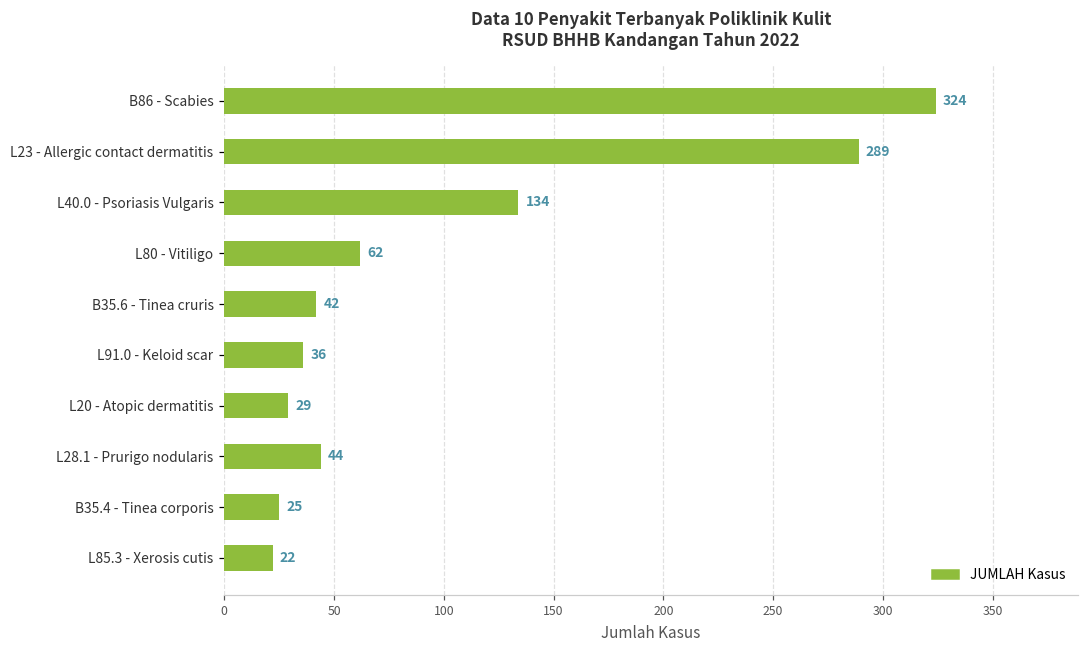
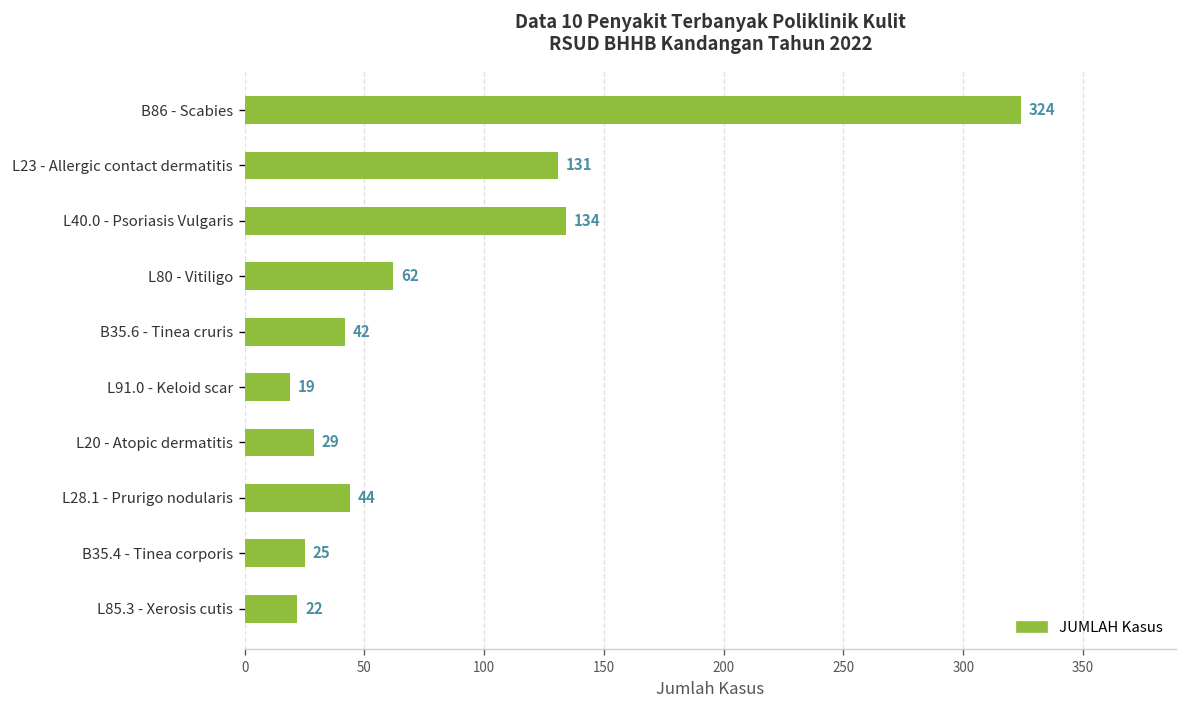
  {
    "B86 - Scabies": 324,
-   "L23 - Allergic contact dermatitis": 289,
+   "L23 - Allergic contact dermatitis": 131,
    "L40.0 - Psoriasis Vulgaris": 134,
    "L80 - Vitiligo": 62,
    "B35.6 - Tinea cruris": 42,
-   "L91.0 - Keloid scar": 36,
+   "L91.0 - Keloid scar": 19,
    "L20 - Atopic dermatitis": 29,
    "L28.1 - Prurigo nodularis": 44,
    "B35.4 - Tinea corporis": 25,
    "L85.3 - Xerosis cutis": 22
  }
